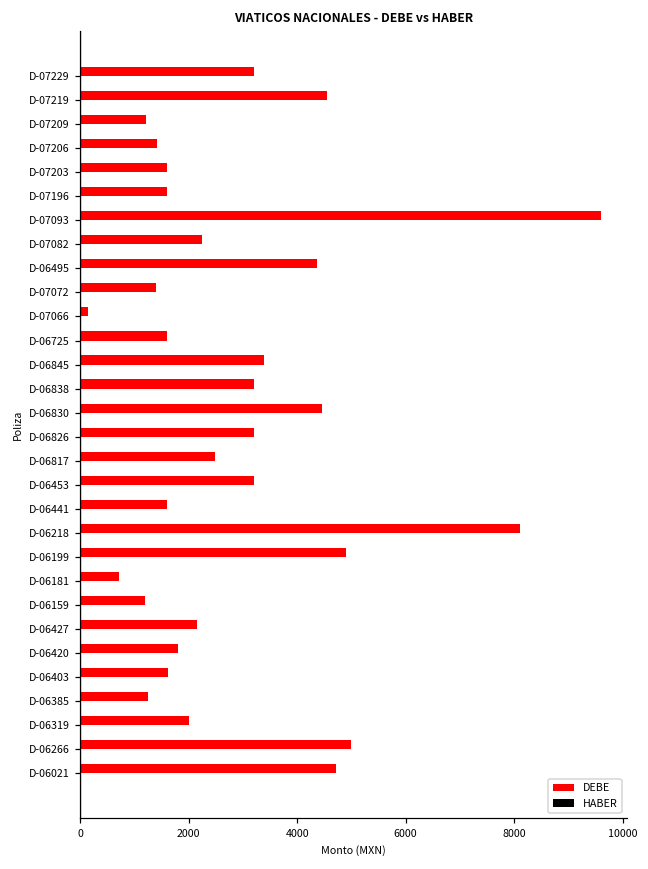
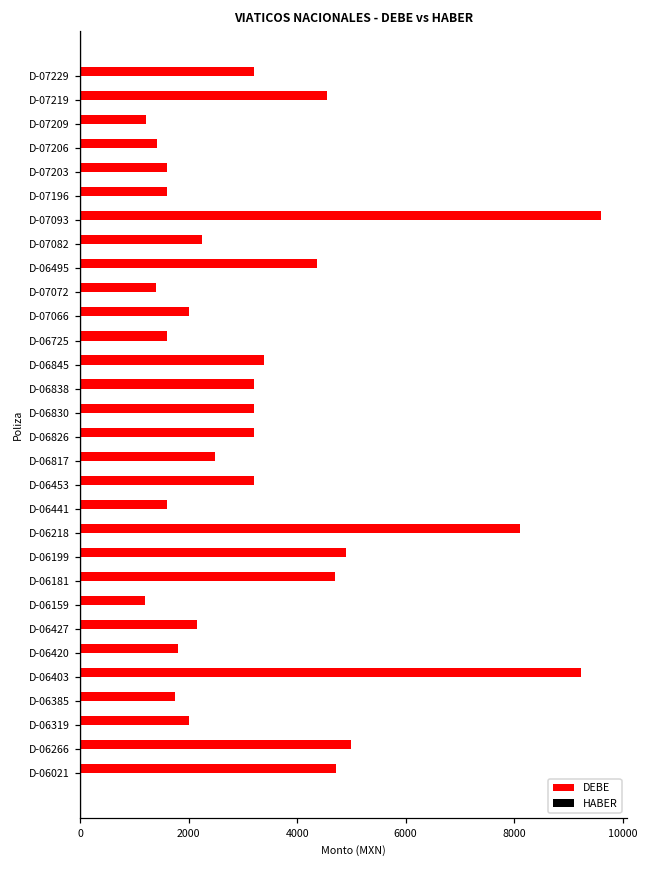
  {
    "DEBE": {
      "D-07229": 3200,
      "D-07219": 4500,
      "D-07209": 1200,
      "D-07206": 1400,
      "D-07203": 1600,
      "D-07196": 1600,
      "D-07093": 9600,
      "D-07082": 2300,
      "D-06495": 4400,
      "D-07072": 1400,
-     "D-07066": 100,
+     "D-07066": 2000,
      "D-06725": 1600,
      "D-06845": 3400,
      "D-06838": 3200,
-     "D-06830": 4500,
+     "D-06830": 3200,
      "D-06826": 3200,
      "D-06817": 2500,
      "D-06453": 3200,
      "D-06441": 1600,
      "D-06218": 8100,
      "D-06199": 4900,
-     "D-06181": 700,
+     "D-06181": 4700,
      "D-06159": 1200,
      "D-06427": 2200,
      "D-06420": 1800,
-     "D-06403": 1600,
-     "D-06385": 1300,
+     "D-06403": 9200,
+     "D-06385": 1800,
      "D-06319": 2000,
      "D-06266": 5000,
      "D-06021": 4700
    },
    "HABER": {
      "D-07229": 0,
      "D-07219": 0,
      "D-07209": 0,
      "D-07206": 0,
      "D-07203": 0,
      "D-07196": 0,
      "D-07093": 0,
      "D-07082": 0,
      "D-06495": 0,
      "D-07072": 0,
      "D-07066": 0,
      "D-06725": 0,
      "D-06845": 0,
      "D-06838": 0,
      "D-06830": 0,
      "D-06826": 0,
      "D-06817": 0,
      "D-06453": 0,
      "D-06441": 0,
      "D-06218": 0,
      "D-06199": 0,
      "D-06181": 0,
      "D-06159": 0,
      "D-06427": 0,
      "D-06420": 0,
      "D-06403": 0,
      "D-06385": 0,
      "D-06319": 0,
      "D-06266": 0,
      "D-06021": 0
    }
  }
